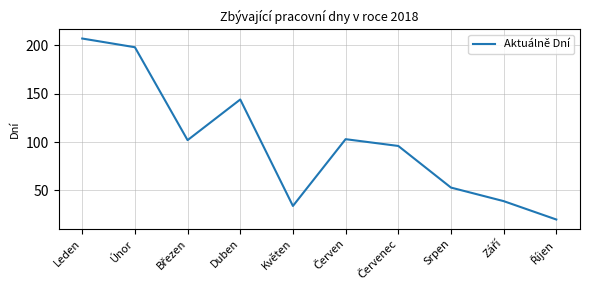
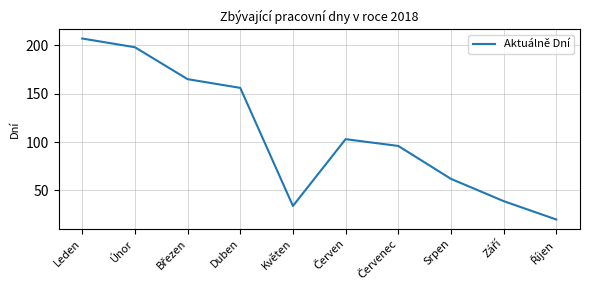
  {
    "Leden": 210,
    "Únor": 200,
-   "Březen": 100,
-   "Duben": 140,
+   "Březen": 170,
+   "Duben": 160,
    "Květen": 30,
    "Červen": 100,
    "Červenec": 100,
-   "Srpen": 50,
+   "Srpen": 60,
    "Září": 40,
    "Říjen": 20
  }
